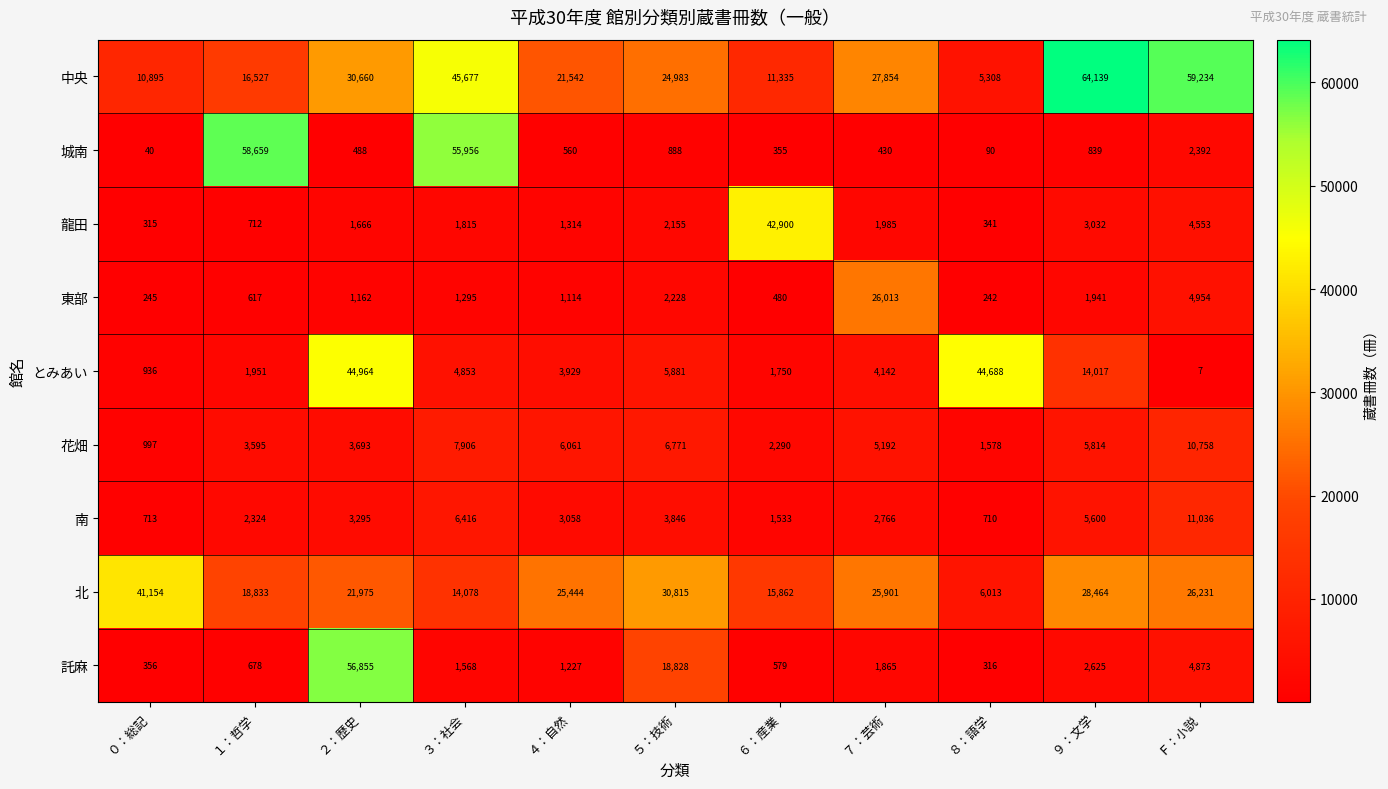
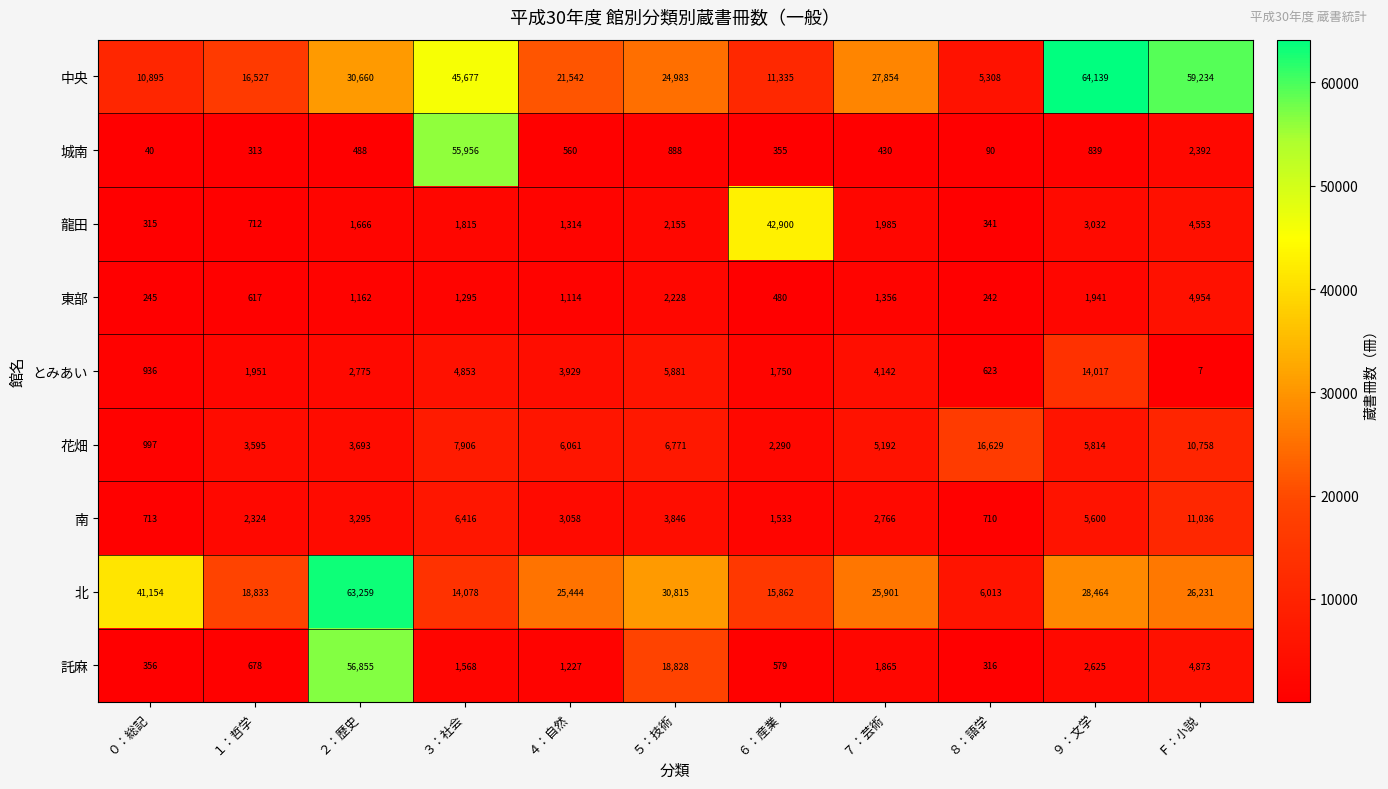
  {
    "中央": {
      "０：総記": "10,895",
      "１：哲学": "16,527",
      "２：歴史": "30,660",
      "３：社会": "45,677",
      "４：自然": "21,542",
      "５：技術": "24,983",
      "６：産業": "11,335",
      "７：芸術": "27,854",
      "８：語学": "5,308",
      "９：文学": "64,139",
      "Ｆ：小説": "59,234"
    },
    "城南": {
      "０：総記": "40",
-     "１：哲学": "58,659",
+     "１：哲学": "313",
      "２：歴史": "488",
      "３：社会": "55,956",
      "４：自然": "560",
      "５：技術": "888",
      "６：産業": "355",
      "７：芸術": "430",
      "８：語学": "90",
      "９：文学": "839",
      "Ｆ：小説": "2,392"
    },
    "龍田": {
      "０：総記": "315",
      "１：哲学": "712",
      "２：歴史": "1,666",
      "３：社会": "1,815",
      "４：自然": "1,314",
      "５：技術": "2,155",
      "６：産業": "42,900",
      "７：芸術": "1,985",
      "８：語学": "341",
      "９：文学": "3,032",
      "Ｆ：小説": "4,553"
    },
    "東部": {
      "０：総記": "245",
      "１：哲学": "617",
      "２：歴史": "1,162",
      "３：社会": "1,295",
      "４：自然": "1,114",
      "５：技術": "2,228",
      "６：産業": "480",
-     "７：芸術": "26,013",
+     "７：芸術": "1,356",
      "８：語学": "242",
      "９：文学": "1,941",
      "Ｆ：小説": "4,954"
    },
    "とみあい": {
      "０：総記": "936",
      "１：哲学": "1,951",
-     "２：歴史": "44,964",
+     "２：歴史": "2,775",
      "３：社会": "4,853",
      "４：自然": "3,929",
      "５：技術": "5,881",
      "６：産業": "1,750",
      "７：芸術": "4,142",
-     "８：語学": "44,688",
+     "８：語学": "623",
      "９：文学": "14,017",
      "Ｆ：小説": "7"
    },
    "花畑": {
      "０：総記": "997",
      "１：哲学": "3,595",
      "２：歴史": "3,693",
      "３：社会": "7,906",
      "４：自然": "6,061",
      "５：技術": "6,771",
      "６：産業": "2,290",
      "７：芸術": "5,192",
-     "８：語学": "1,578",
+     "８：語学": "16,629",
      "９：文学": "5,814",
      "Ｆ：小説": "10,758"
    },
    "南": {
      "０：総記": "713",
      "１：哲学": "2,324",
      "２：歴史": "3,295",
      "３：社会": "6,416",
      "４：自然": "3,058",
      "５：技術": "3,846",
      "６：産業": "1,533",
      "７：芸術": "2,766",
      "８：語学": "710",
      "９：文学": "5,600",
      "Ｆ：小説": "11,036"
    },
    "北": {
      "０：総記": "41,154",
      "１：哲学": "18,833",
-     "２：歴史": "21,975",
+     "２：歴史": "63,259",
      "３：社会": "14,078",
      "４：自然": "25,444",
      "５：技術": "30,815",
      "６：産業": "15,862",
      "７：芸術": "25,901",
      "８：語学": "6,013",
      "９：文学": "28,464",
      "Ｆ：小説": "26,231"
    },
    "託麻": {
      "０：総記": "356",
      "１：哲学": "678",
      "２：歴史": "56,855",
      "３：社会": "1,568",
      "４：自然": "1,227",
      "５：技術": "18,828",
      "６：産業": "579",
      "７：芸術": "1,865",
      "８：語学": "316",
      "９：文学": "2,625",
      "Ｆ：小説": "4,873"
    }
  }
